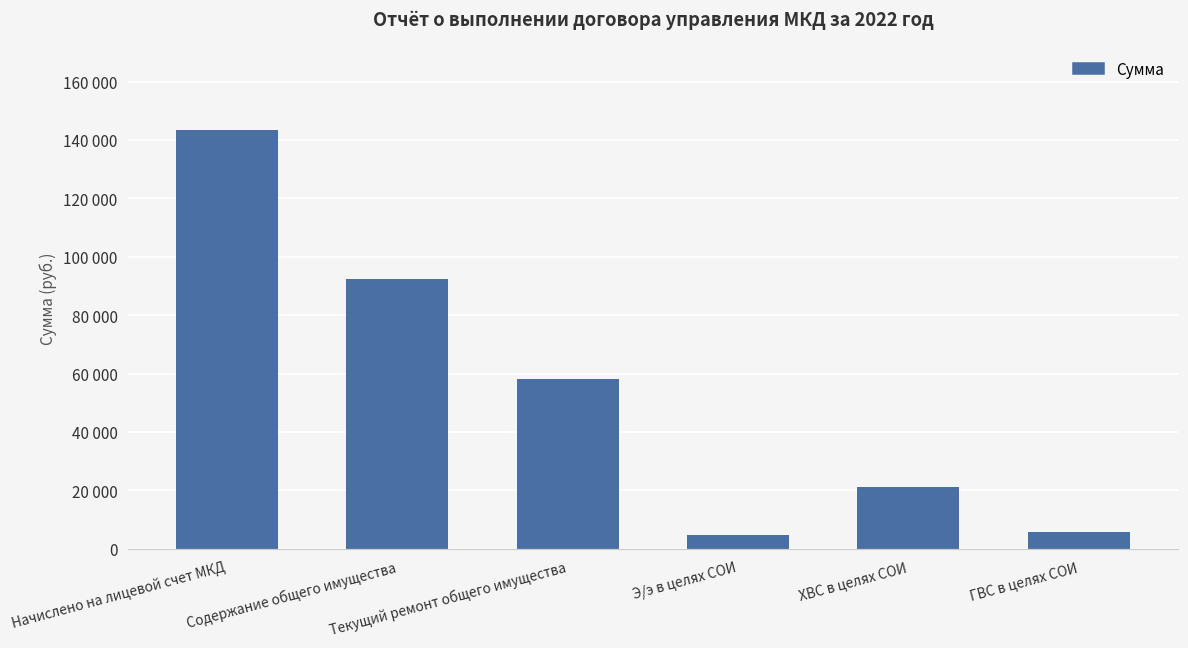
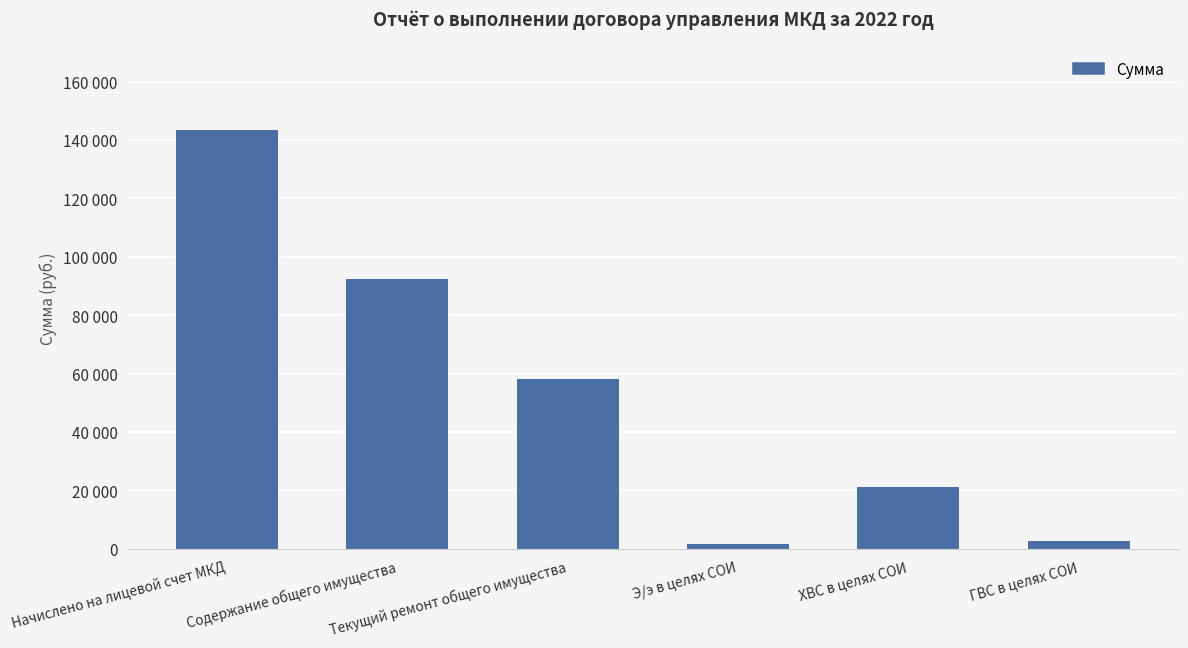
  {
    "Начислено на лицевой счет МКД": 143000,
    "Содержание общего имущества": 92000,
    "Текущий ремонт общего имущества": 58000,
-   "Э/э в целях СОИ": 5000,
+   "Э/э в целях СОИ": 2000,
    "ХВС в целях СОИ": 21000,
-   "ГВС в целях СОИ": 6000
+   "ГВС в целях СОИ": 3000
  }
